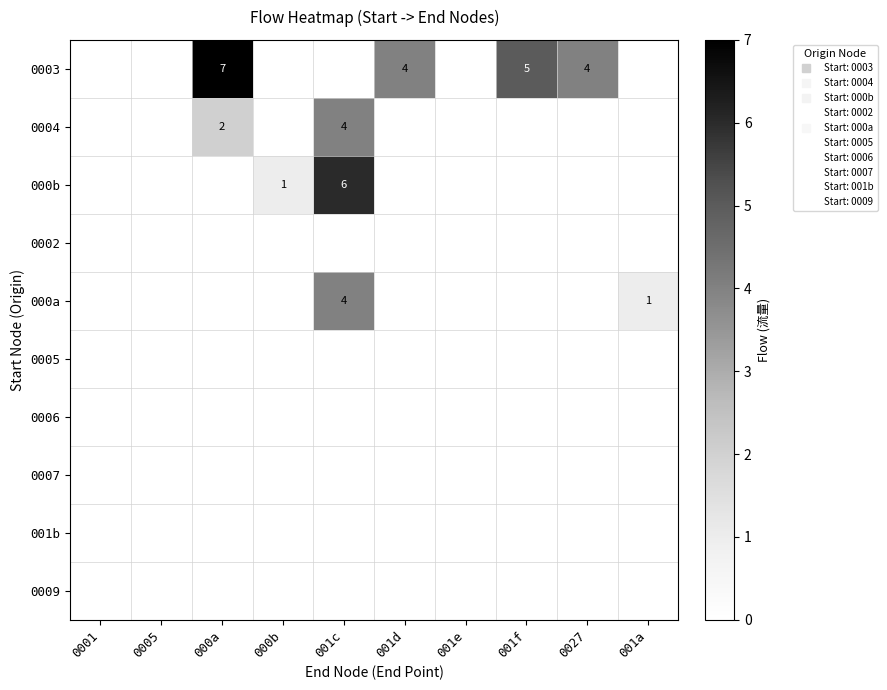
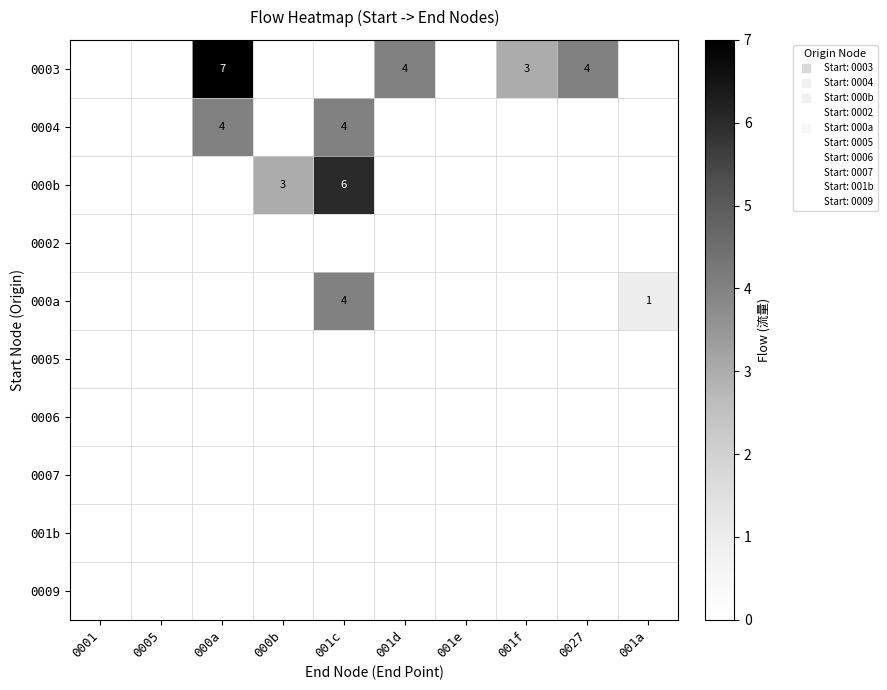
  {
    "0003": {
      "000a": 7,
      "001d": 4,
-     "001f": 5,
+     "001f": 3,
      "0027": 4
    },
    "0004": {
-     "000a": 2,
+     "000a": 4,
      "001c": 4
    },
    "000b": {
-     "000b": 1,
+     "000b": 3,
      "001c": 6
    },
    "000a": {
      "001c": 4,
      "001a": 1
    }
  }
